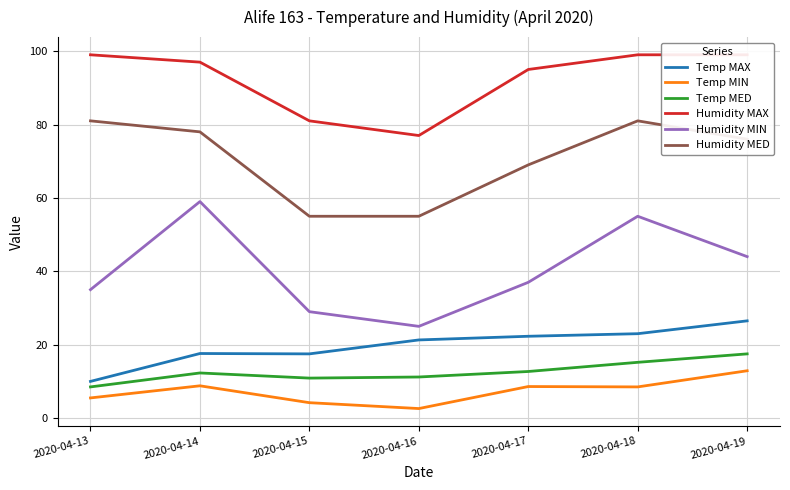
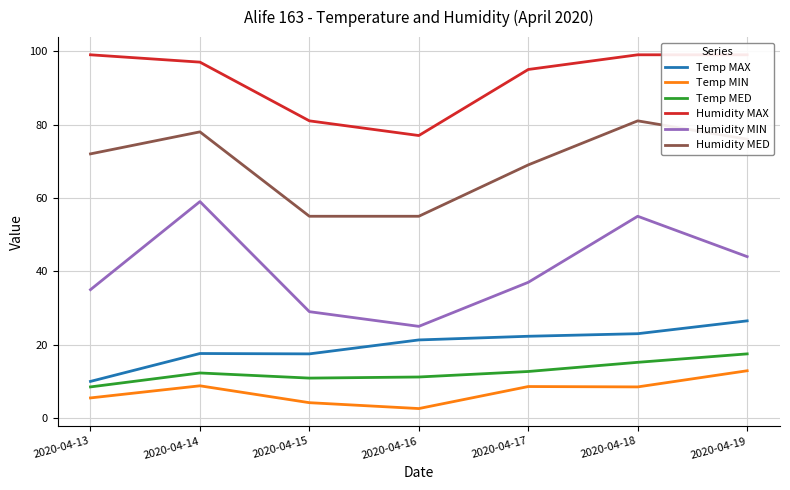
  {
    "Temp MAX": {
      "2020-04-13": 10,
      "2020-04-14": 18,
      "2020-04-15": 18,
      "2020-04-16": 21,
      "2020-04-17": 22,
      "2020-04-18": 23,
      "2020-04-19": 27
    },
    "Temp MIN": {
      "2020-04-13": 6,
      "2020-04-14": 9,
      "2020-04-15": 4,
      "2020-04-16": 3,
      "2020-04-17": 9,
      "2020-04-18": 9,
      "2020-04-19": 13
    },
    "Temp MED": {
      "2020-04-13": 9,
      "2020-04-14": 12,
      "2020-04-15": 11,
      "2020-04-16": 11,
      "2020-04-17": 13,
      "2020-04-18": 15,
      "2020-04-19": 18
    },
    "Humidity MAX": {
      "2020-04-13": 99,
      "2020-04-14": 97,
      "2020-04-15": 81,
      "2020-04-16": 77,
      "2020-04-17": 95,
      "2020-04-18": 99
    },
    "Humidity MIN": {
      "2020-04-13": 35,
      "2020-04-14": 59,
      "2020-04-15": 29,
      "2020-04-16": 25,
      "2020-04-17": 37,
      "2020-04-18": 55,
      "2020-04-19": 44
    },
    "Humidity MED": {
-     "2020-04-13": 81,
+     "2020-04-13": 72,
      "2020-04-14": 78,
      "2020-04-15": 55,
      "2020-04-16": 55,
      "2020-04-17": 69,
      "2020-04-18": 81
    }
  }
